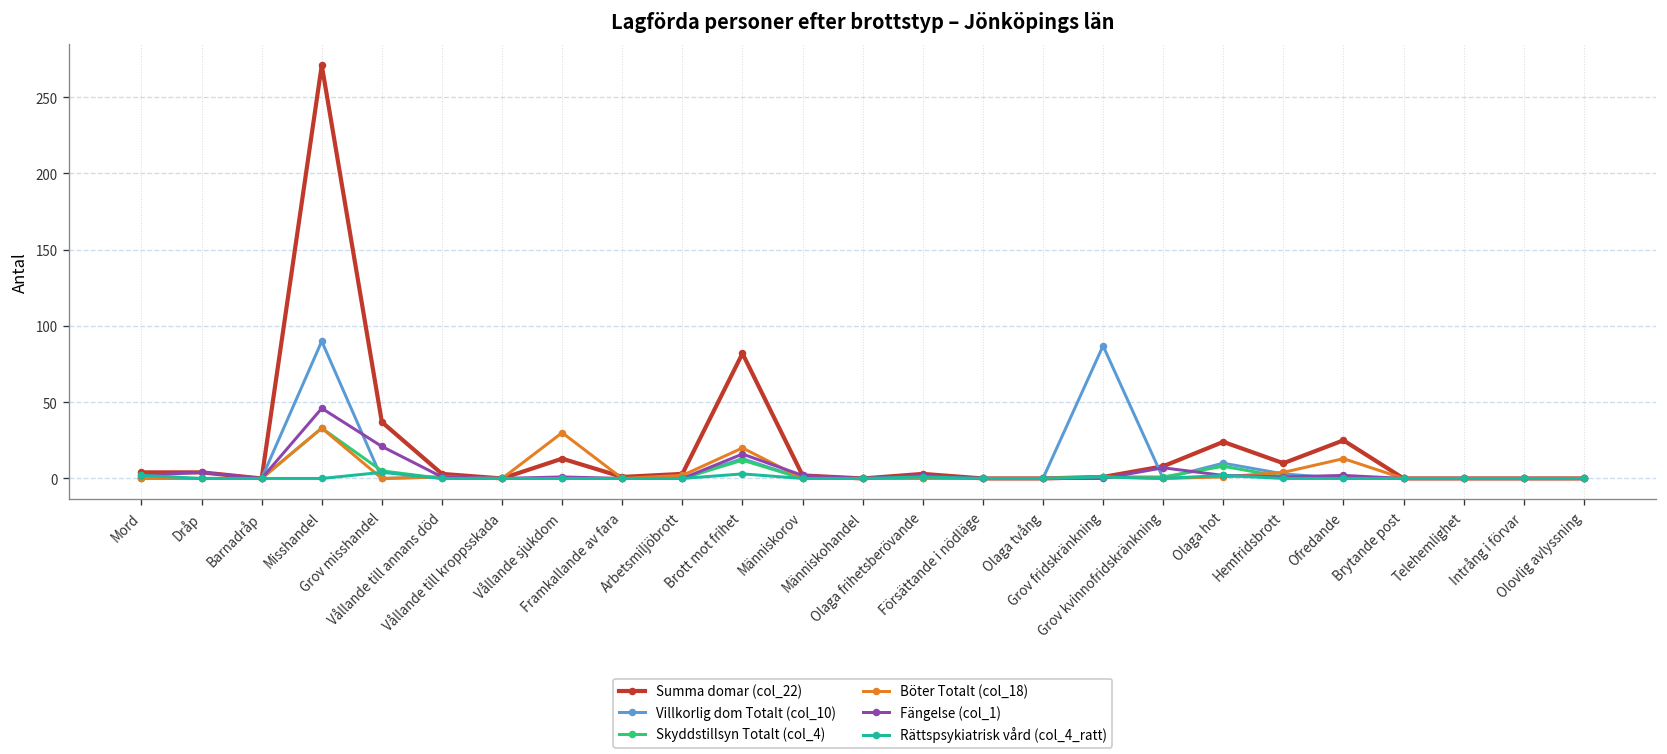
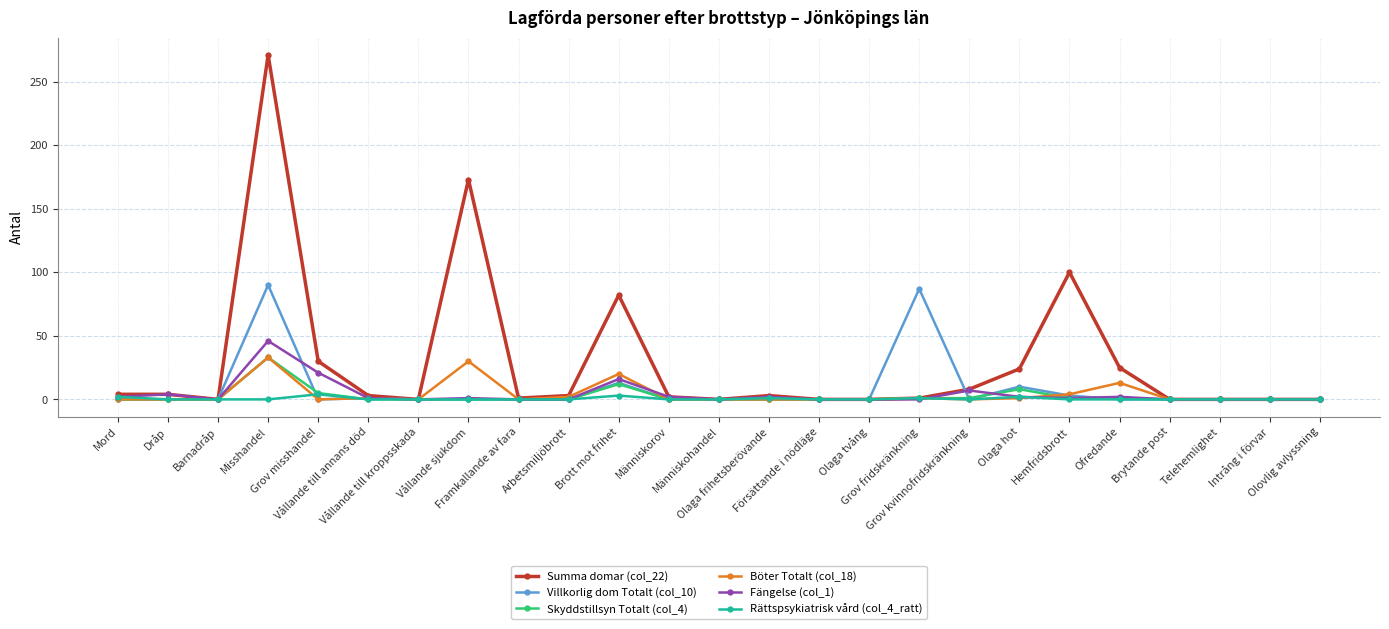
  {
    "Summa domar (col_22)": {
      "Misshandel": 271,
-     "Grov misshandel": 37,
+     "Grov misshandel": 30,
      "Vållande till annans död": 3,
-     "Vållande sjukdom": 13,
+     "Vållande sjukdom": 173,
      "Brott mot frihet": 82,
      "Olaga hot": 24,
-     "Hemfridsbrott": 10,
+     "Hemfridsbrott": 100,
      "Ofredande": 25
    },
    "Villkorlig dom Totalt (col_10)": {
      "Misshandel": 90,
      "Grov fridskränkning": 87,
      "Olaga hot": 10
    },
    "Böter Totalt (col_18)": {
      "Vållande sjukdom": 30,
      "Brott mot frihet": 20,
      "Ofredande": 13
    },
    "Fängelse (col_1)": {
      "Misshandel": 46,
      "Grov misshandel": 21,
      "Brott mot frihet": 16
    }
  }
